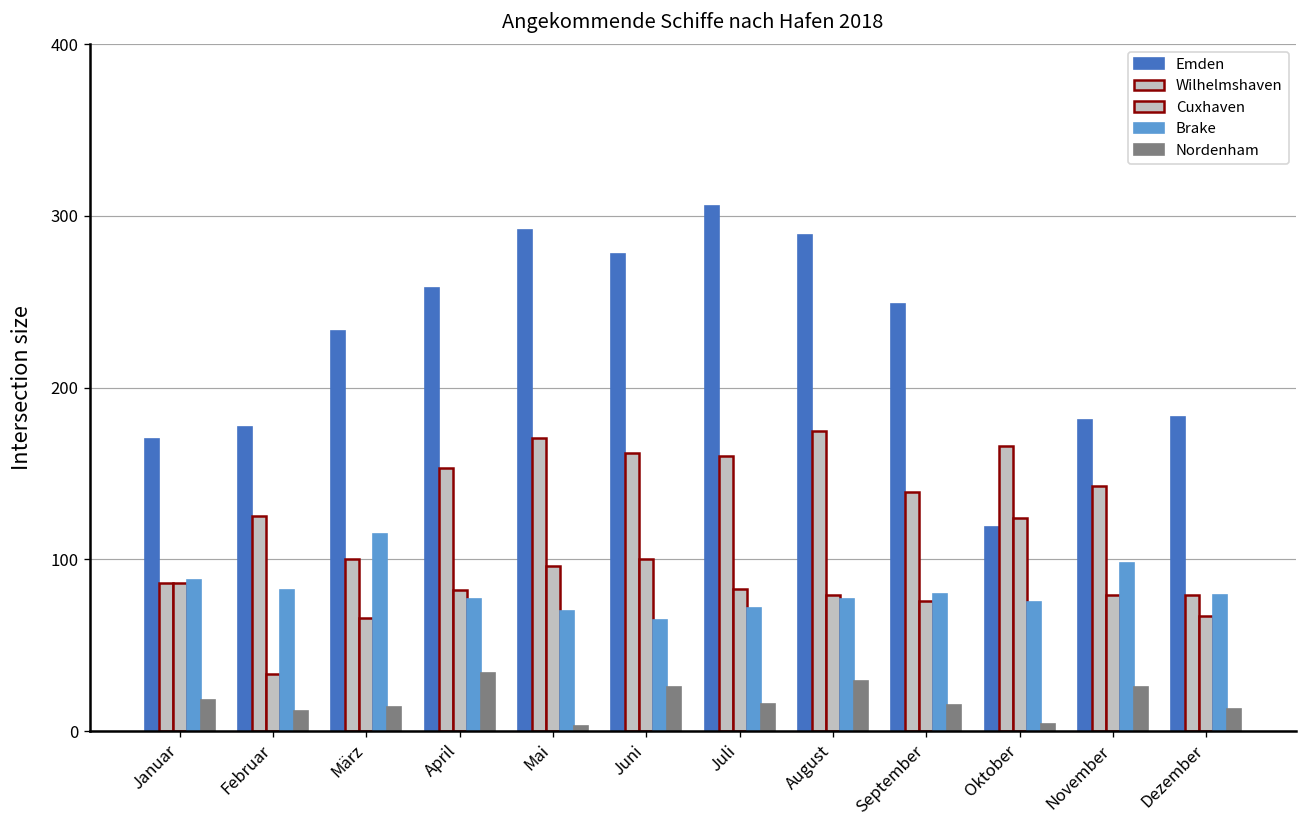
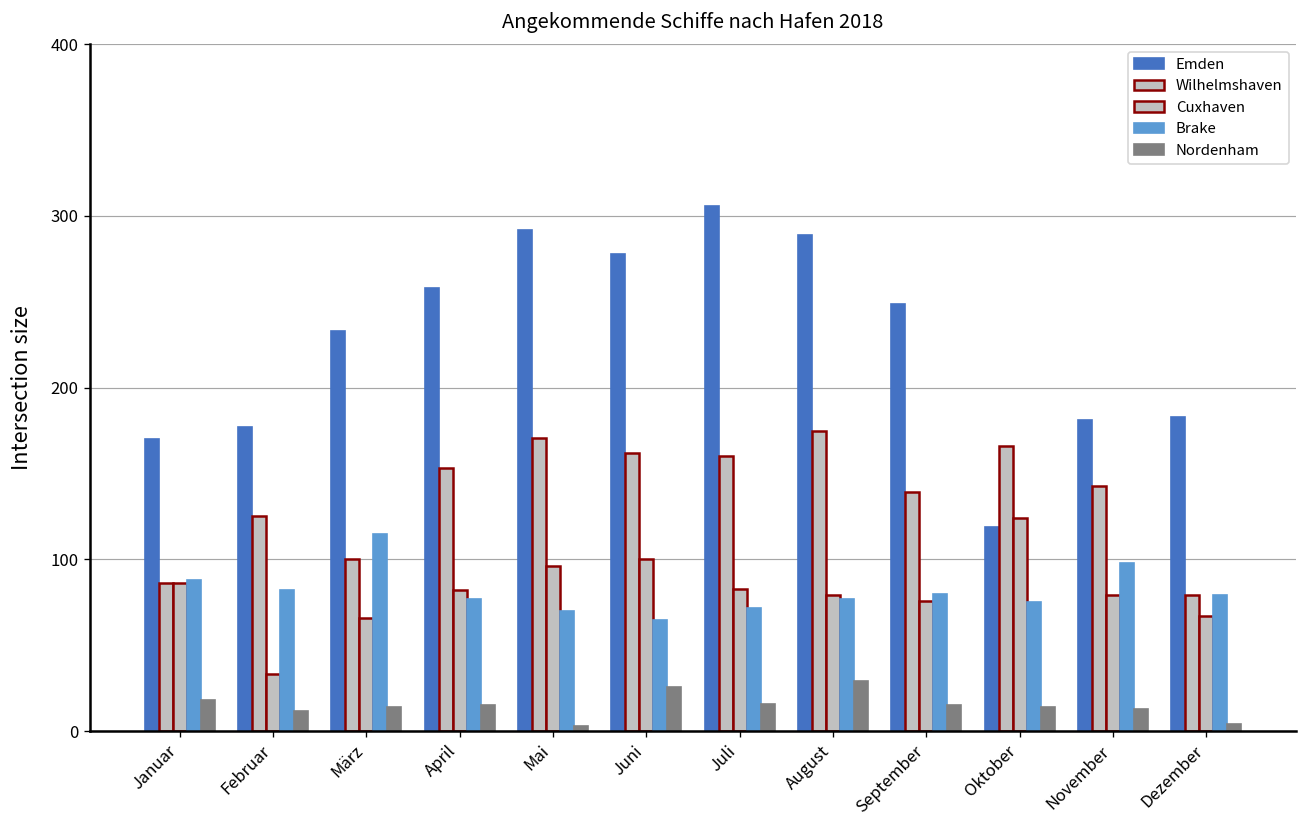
  {
    "Nordenham": {
      "Januar": 18,
      "Februar": 12,
      "März": 14,
-     "April": 34,
+     "April": 15,
      "Mai": 3,
      "Juni": 26,
      "Juli": 16,
      "August": 29,
      "September": 15,
-     "Oktober": 4,
-     "November": 26,
-     "Dezember": 13
+     "Oktober": 14,
+     "November": 13,
+     "Dezember": 4
    }
  }
